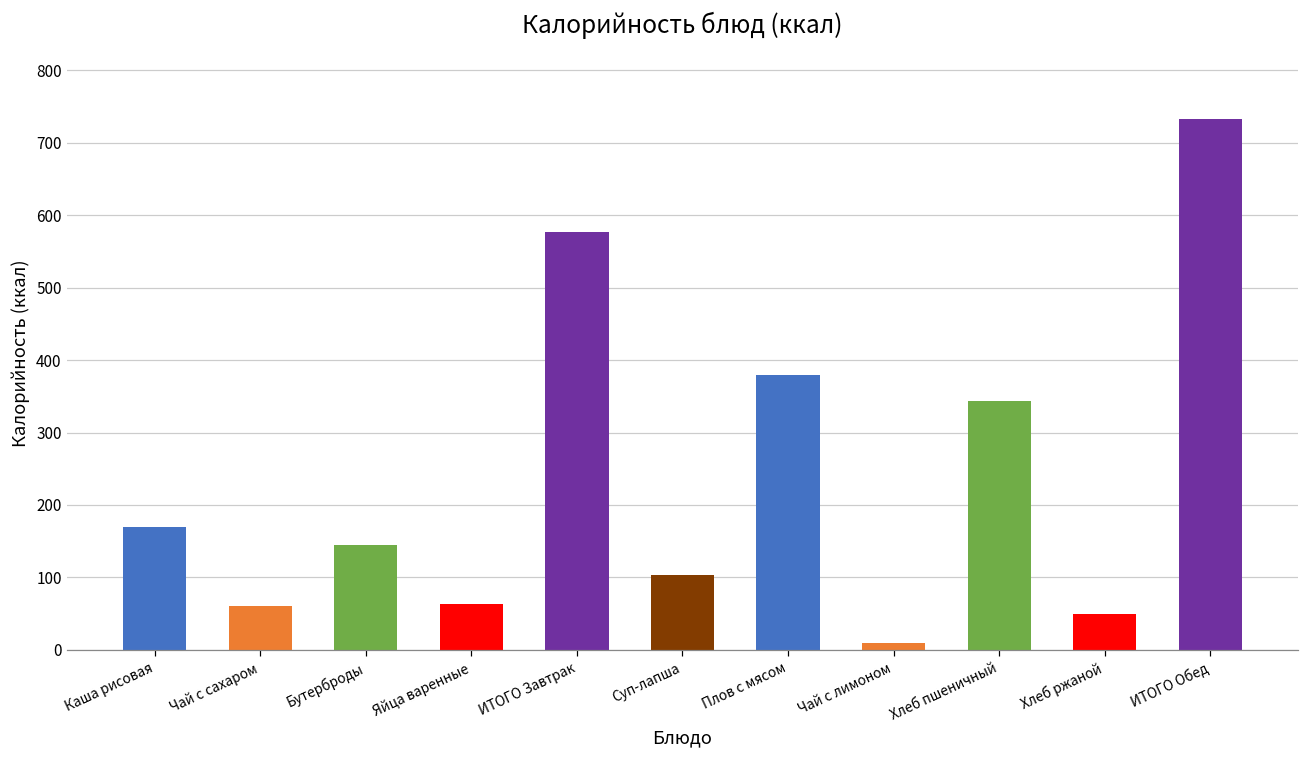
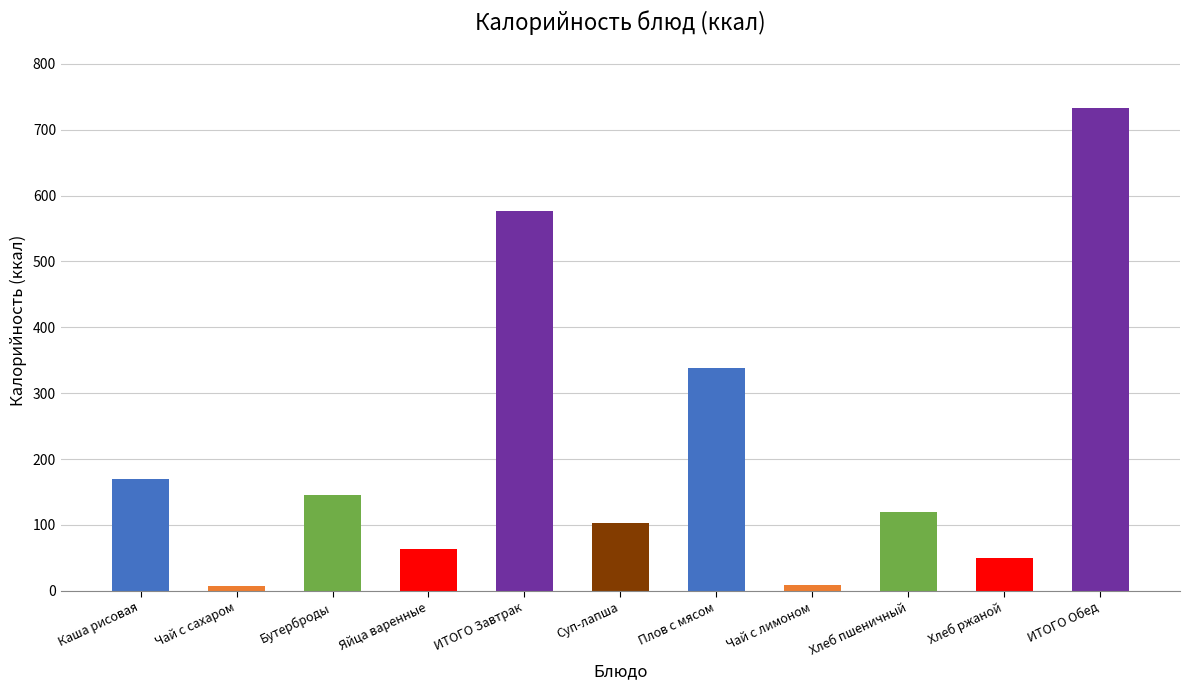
  {
    "Каша рисовая": 170,
-   "Чай с сахаром": 60,
+   "Чай с сахаром": 10,
    "Бутерброды": 150,
    "Яйца варенные": 60,
    "ИТОГО Завтрак": 580,
    "Суп-лапша": 100,
-   "Плов с мясом": 380,
+   "Плов с мясом": 340,
    "Чай с лимоном": 10,
-   "Хлеб пшеничный": 340,
+   "Хлеб пшеничный": 120,
    "Хлеб ржаной": 50,
    "ИТОГО Обед": 730
  }
